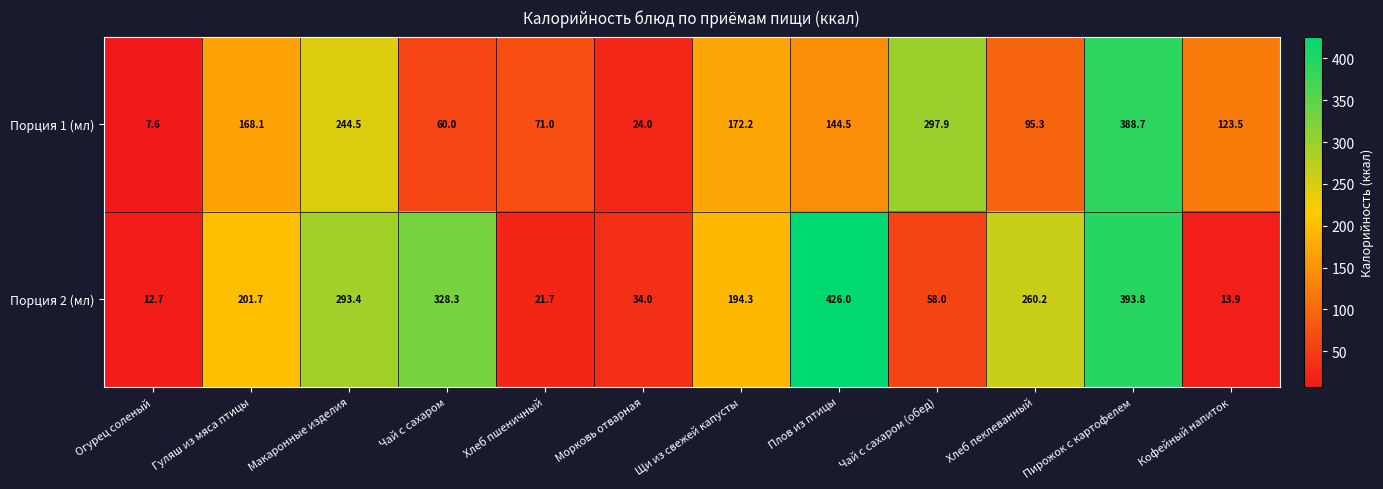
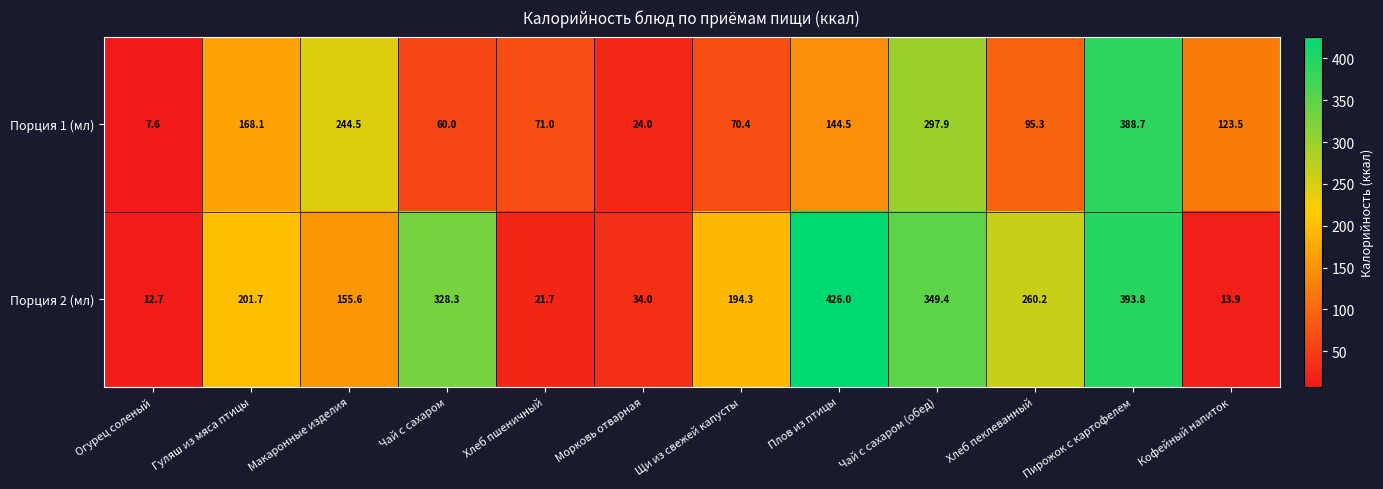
  {
    "Порция 1 (мл)": {
      "Огурец соленый": 7.6,
      "Гуляш из мяса птицы": 168.1,
      "Макаронные изделия": 244.5,
      "Чай с сахаром": 60.0,
      "Хлеб пшеничный": 71.0,
      "Морковь отварная": 24.0,
-     "Щи из свежей капусты": 172.2,
+     "Щи из свежей капусты": 70.4,
      "Плов из птицы": 144.5,
      "Чай с сахаром (обед)": 297.9,
      "Хлеб пеклеванный": 95.3,
      "Пирожок с картофелем": 388.7,
      "Кофейный напиток": 123.5
    },
    "Порция 2 (мл)": {
      "Огурец соленый": 12.7,
      "Гуляш из мяса птицы": 201.7,
-     "Макаронные изделия": 293.4,
+     "Макаронные изделия": 155.6,
      "Чай с сахаром": 328.3,
      "Хлеб пшеничный": 21.7,
      "Морковь отварная": 34.0,
      "Щи из свежей капусты": 194.3,
      "Плов из птицы": 426.0,
-     "Чай с сахаром (обед)": 58.0,
+     "Чай с сахаром (обед)": 349.4,
      "Хлеб пеклеванный": 260.2,
      "Пирожок с картофелем": 393.8,
      "Кофейный напиток": 13.9
    }
  }
